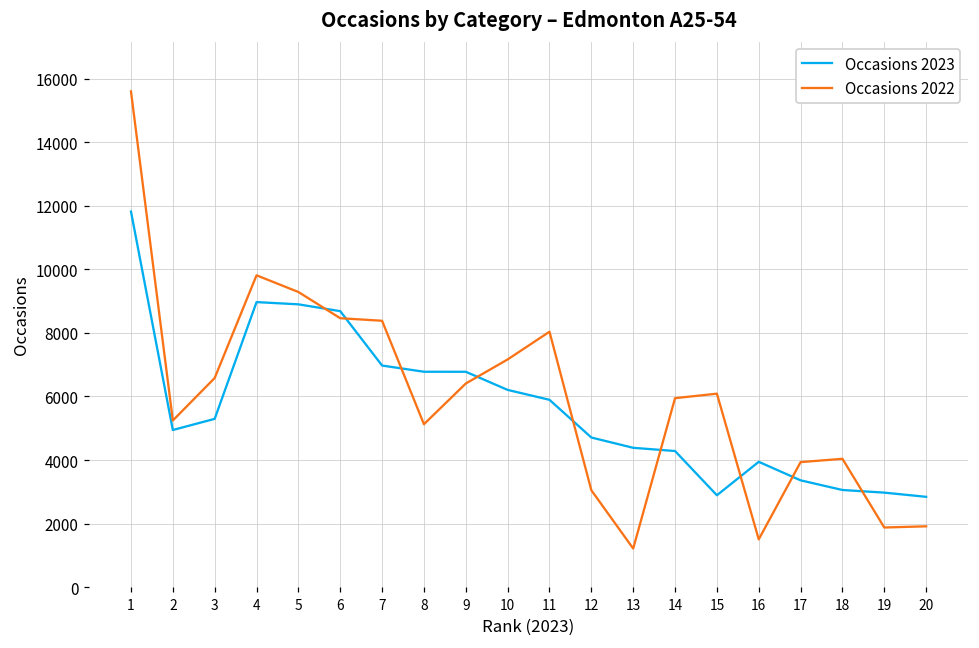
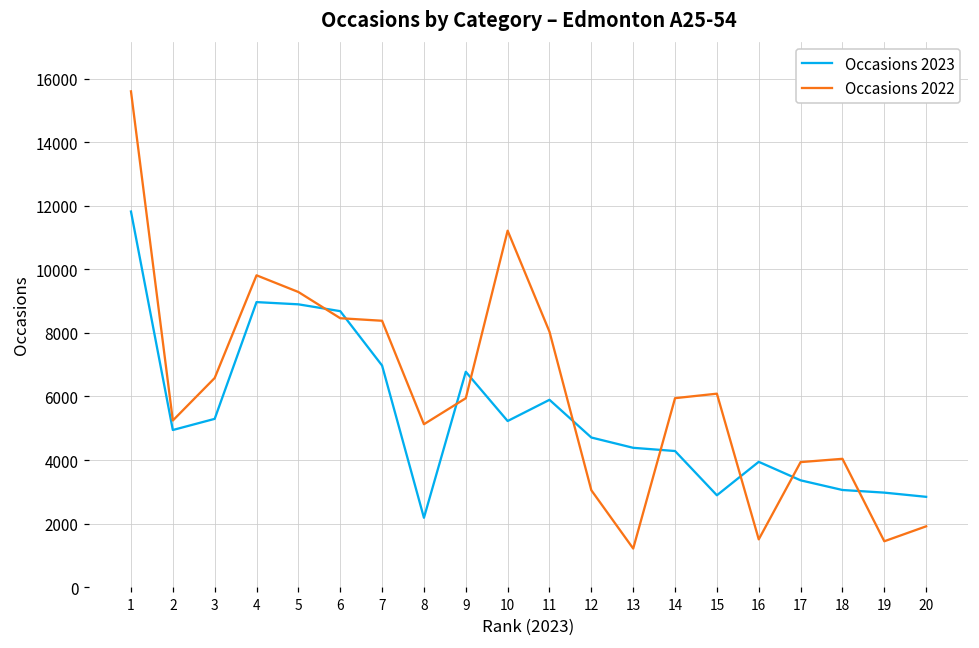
  {
    "Occasions 2023": {
      "1": 11800,
      "2": 4900,
      "3": 5300,
      "4": 9000,
      "5": 8900,
      "6": 8700,
      "7": 7000,
-     "8": 6800,
+     "8": 2200,
      "9": 6800,
-     "10": 6200,
+     "10": 5200,
      "11": 5900,
      "12": 4700,
      "13": 4400,
      "14": 4300,
      "15": 2900,
      "16": 3900,
      "17": 3400,
      "18": 3100,
      "19": 3000,
      "20": 2800
    },
    "Occasions 2022": {
      "1": 15600,
      "2": 5200,
      "3": 6600,
      "4": 9800,
      "5": 9300,
      "6": 8500,
      "7": 8400,
      "8": 5100,
-     "9": 6400,
-     "10": 7200,
+     "9": 5900,
+     "10": 11200,
      "11": 8000,
      "12": 3100,
      "13": 1200,
      "14": 5900,
      "15": 6100,
      "16": 1500,
      "17": 3900,
      "18": 4000,
-     "19": 1900,
+     "19": 1400,
      "20": 1900
    }
  }
